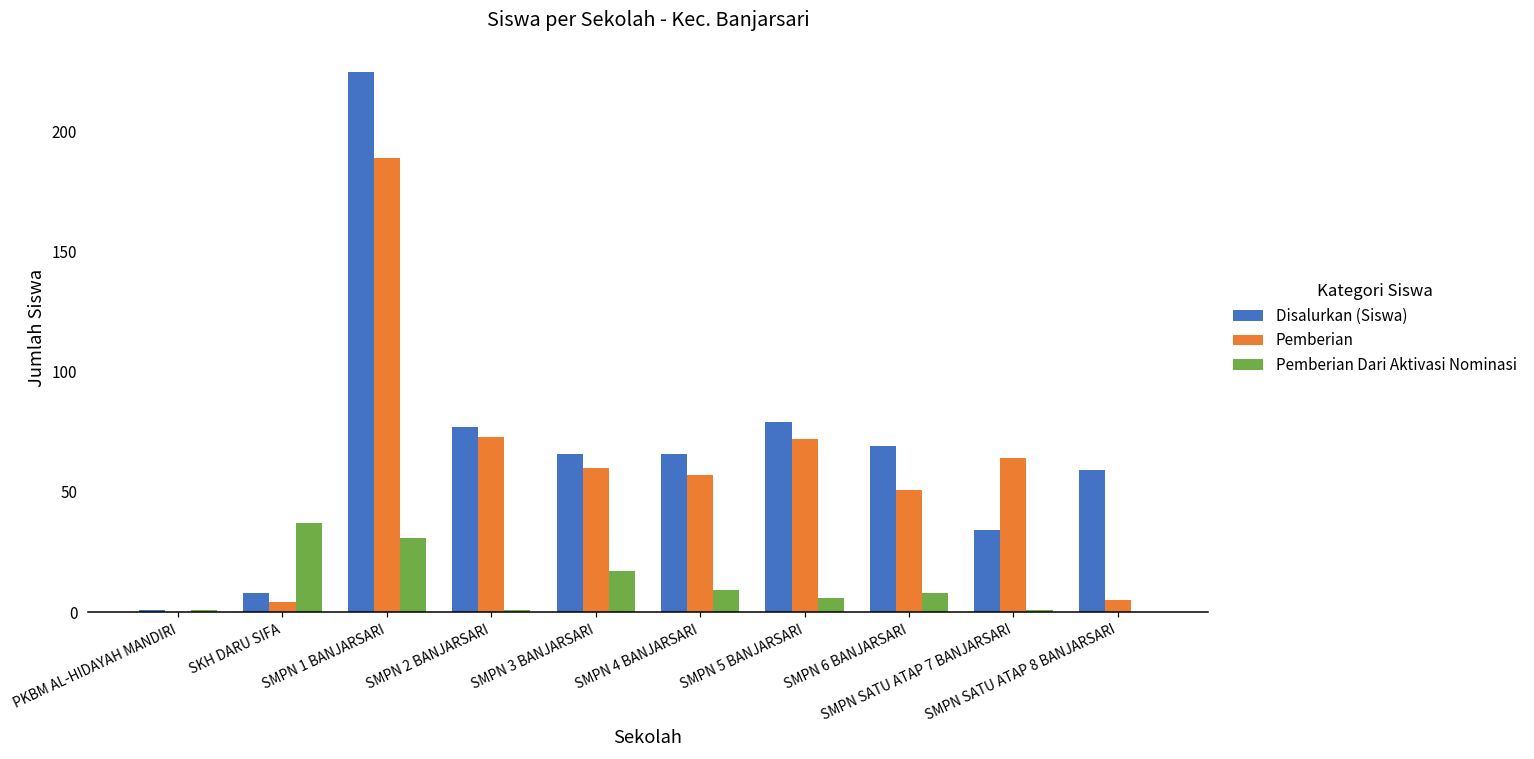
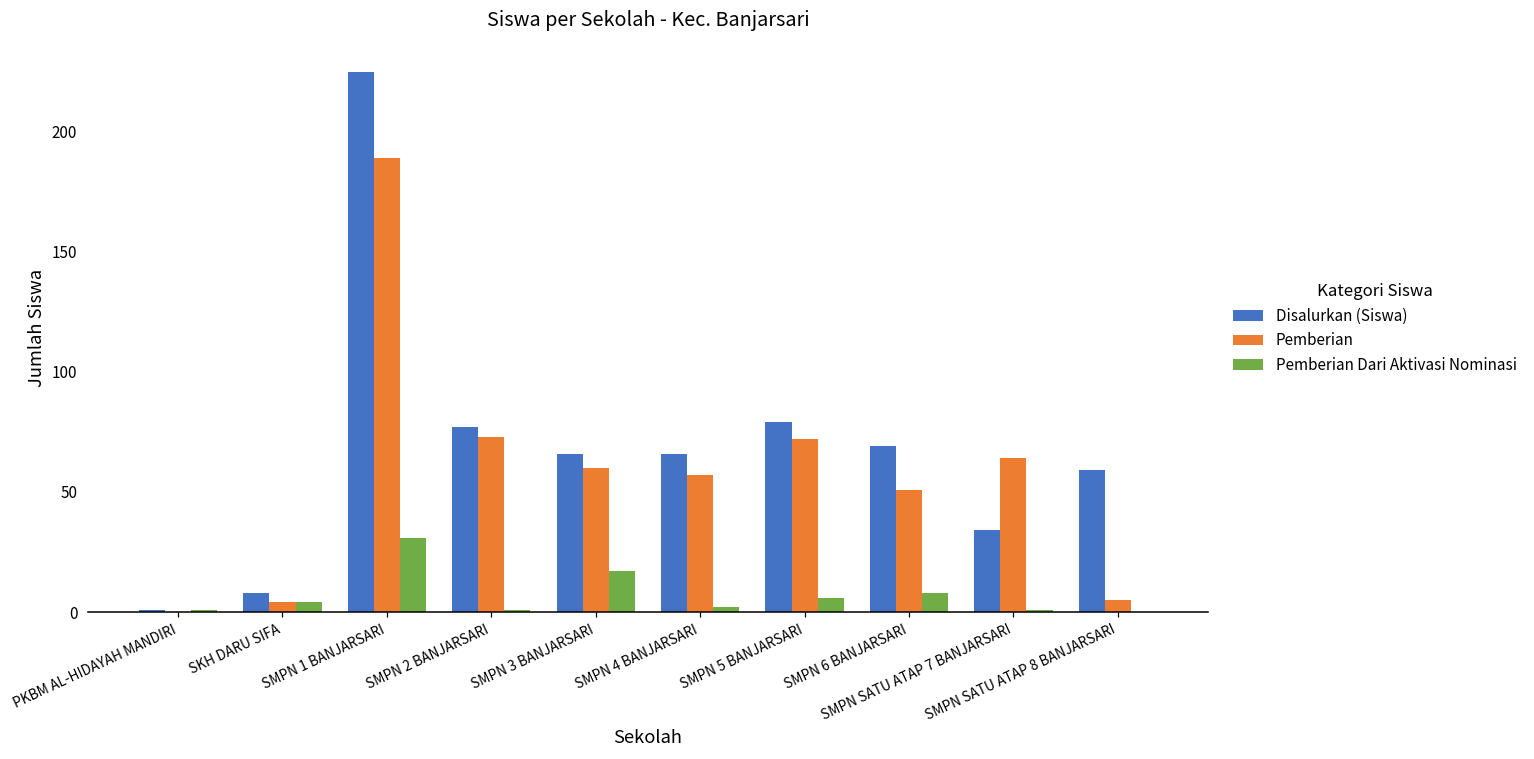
  {
    "Disalurkan (Siswa)": {
      "SKH DARU SIFA": 8,
      "SMPN 1 BANJARSARI": 225,
      "SMPN 2 BANJARSARI": 77,
      "SMPN 3 BANJARSARI": 66,
      "SMPN 4 BANJARSARI": 66,
      "SMPN 5 BANJARSARI": 79,
      "SMPN 6 BANJARSARI": 69,
      "SMPN SATU ATAP 7 BANJARSARI": 34,
      "SMPN SATU ATAP 8 BANJARSARI": 59
    },
    "Pemberian": {
      "PKBM AL-HIDAYAH MANDIRI": 0,
      "SKH DARU SIFA": 4,
      "SMPN 1 BANJARSARI": 189,
      "SMPN 2 BANJARSARI": 73,
      "SMPN 3 BANJARSARI": 60,
      "SMPN 4 BANJARSARI": 57,
      "SMPN 5 BANJARSARI": 72,
      "SMPN 6 BANJARSARI": 51,
      "SMPN SATU ATAP 7 BANJARSARI": 64,
      "SMPN SATU ATAP 8 BANJARSARI": 5
    },
    "Pemberian Dari Aktivasi Nominasi": {
-     "SKH DARU SIFA": 37,
+     "SKH DARU SIFA": 4,
      "SMPN 1 BANJARSARI": 31,
      "SMPN 3 BANJARSARI": 17,
-     "SMPN 4 BANJARSARI": 9,
+     "SMPN 4 BANJARSARI": 2,
      "SMPN 5 BANJARSARI": 6,
      "SMPN 6 BANJARSARI": 8,
      "SMPN SATU ATAP 8 BANJARSARI": 0
    }
  }
